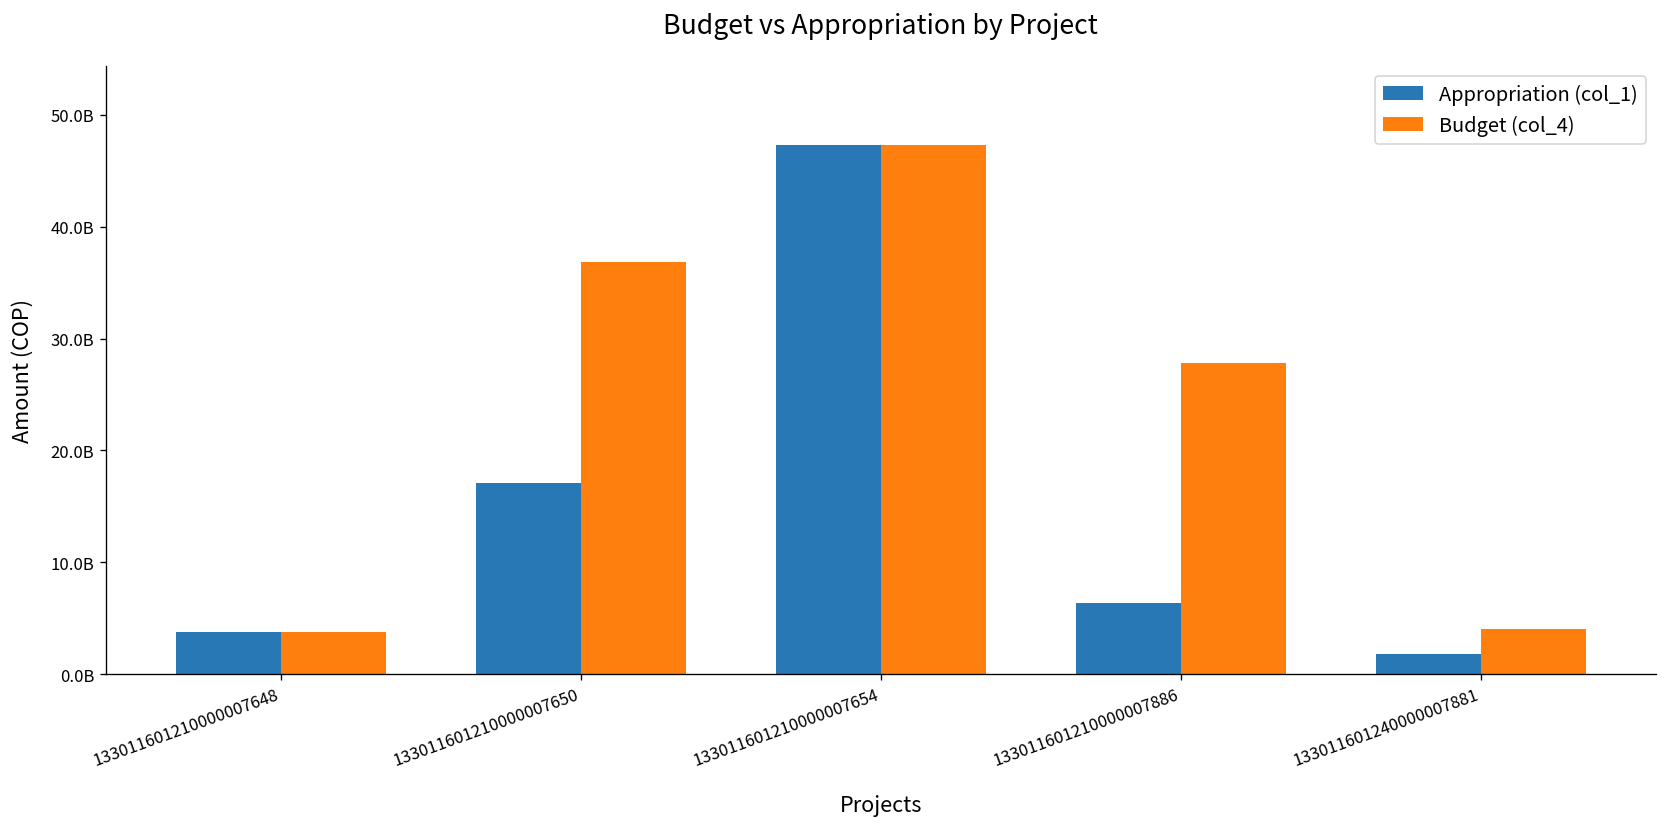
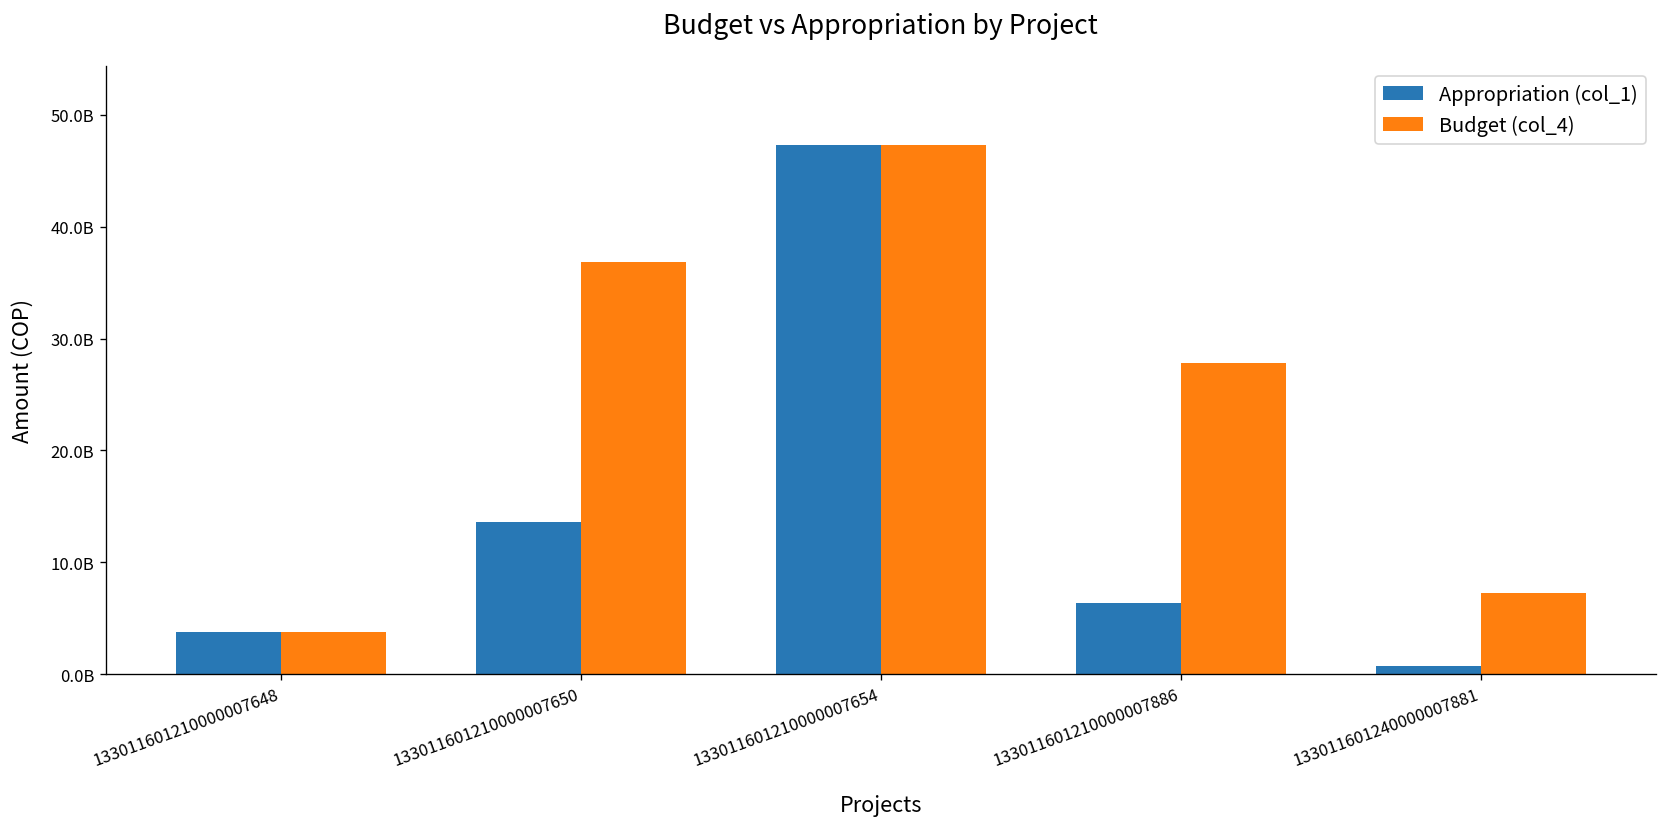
  {
    "Appropriation (col_1)": {
      "133011601210000007648": 4000000000,
-     "133011601210000007650": 17000000000,
+     "133011601210000007650": 14000000000,
      "133011601210000007654": 47000000000,
      "133011601210000007886": 6000000000,
-     "133011601240000007881": 2000000000
+     "133011601240000007881": 1000000000
    },
    "Budget (col_4)": {
      "133011601210000007648": 4000000000,
      "133011601210000007650": 37000000000,
      "133011601210000007654": 47000000000,
      "133011601210000007886": 28000000000,
-     "133011601240000007881": 4000000000
+     "133011601240000007881": 7000000000
    }
  }
